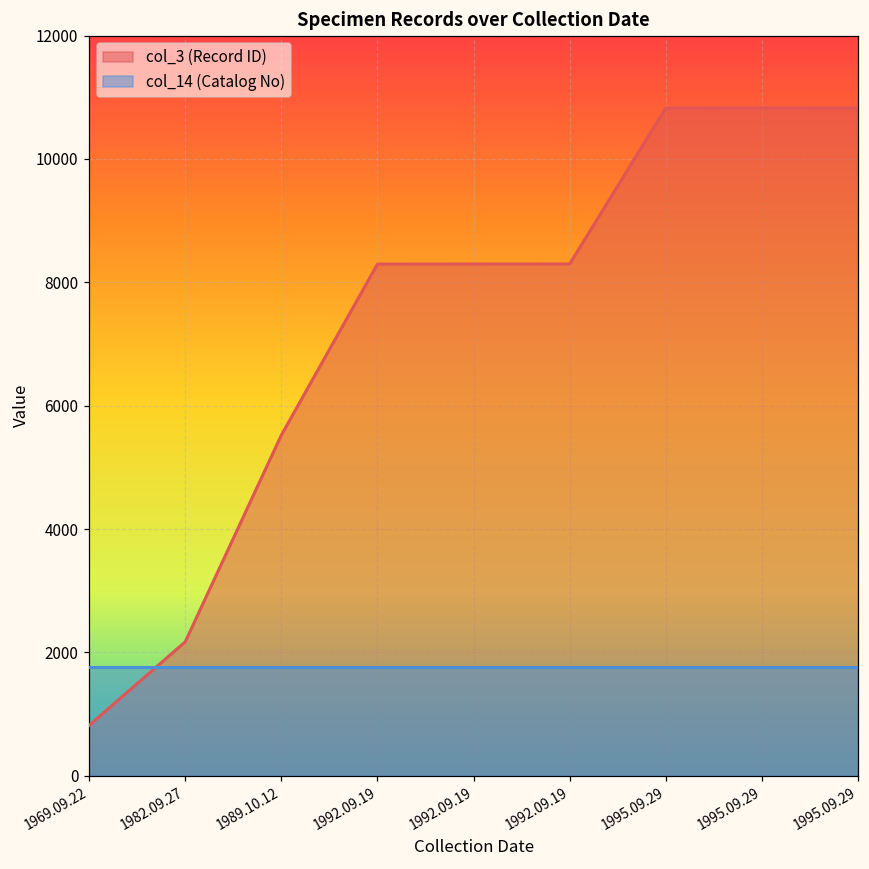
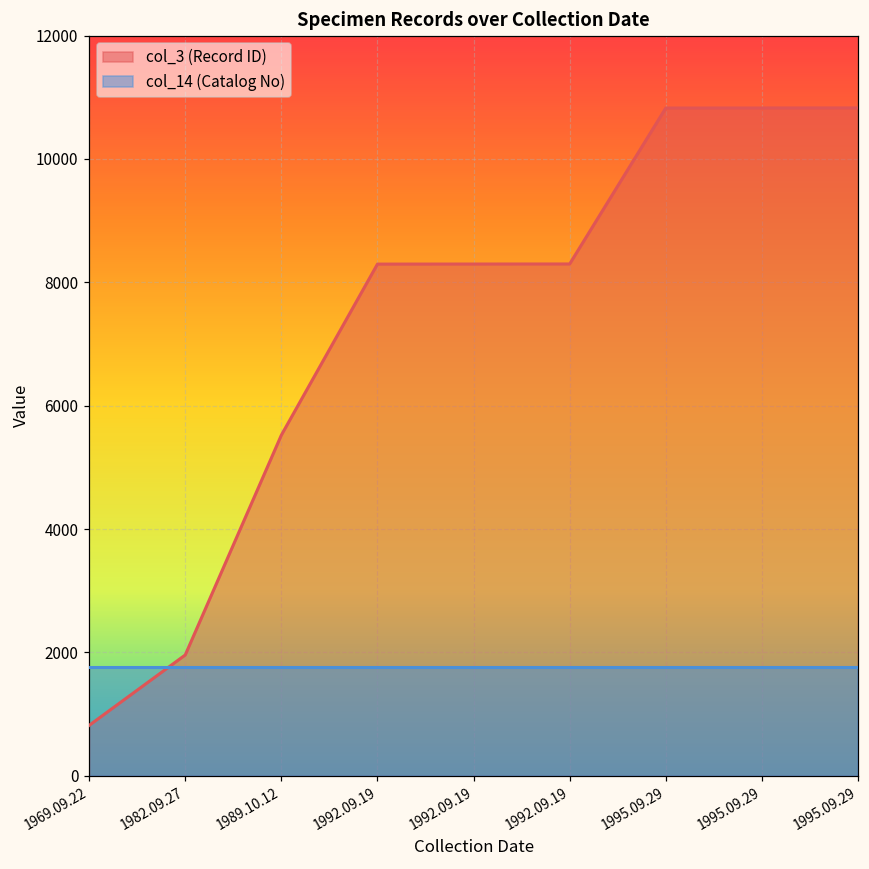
  {
    "col_3 (Record ID)": {
      "1969.09.22": 800,
-     "1982.09.27": 2200,
+     "1982.09.27": 2000,
      "1989.10.12": 5500
    },
    "col_14 (Catalog No)": {
      "1969.09.22": 1800,
      "1982.09.27": 1800,
      "1989.10.12": 1800
    }
  }
